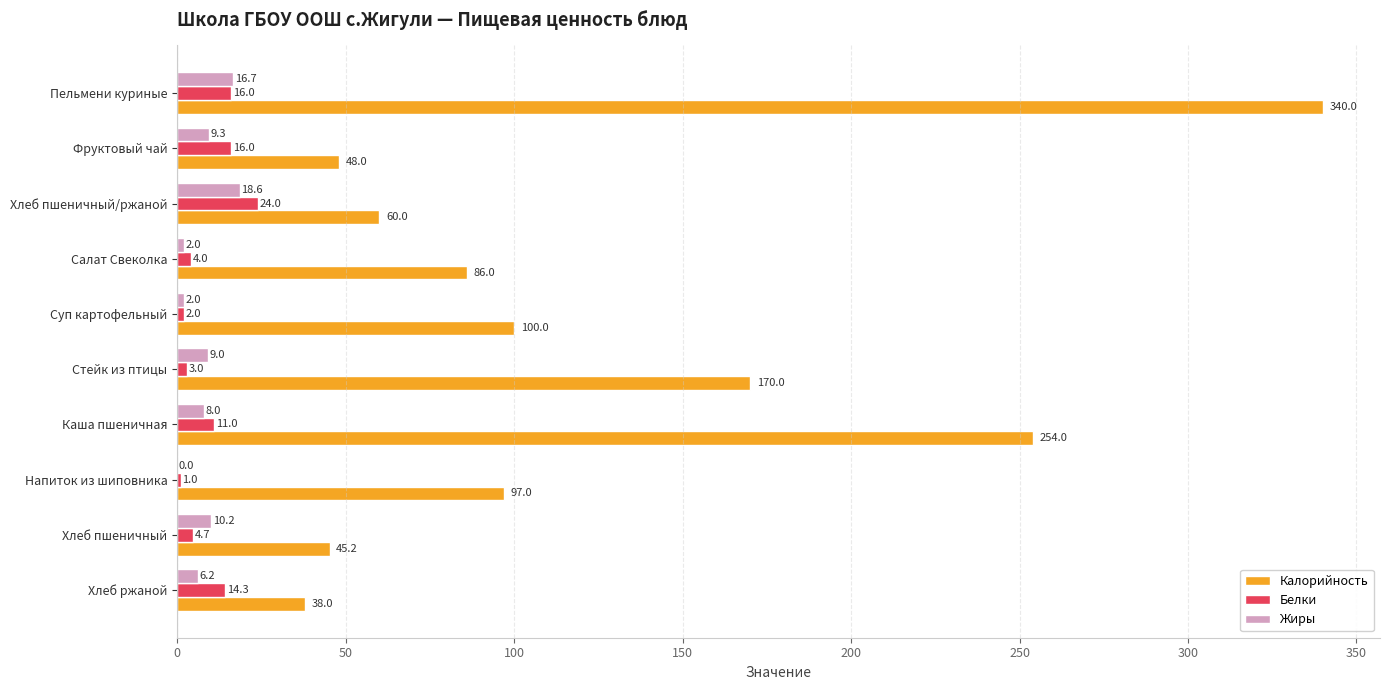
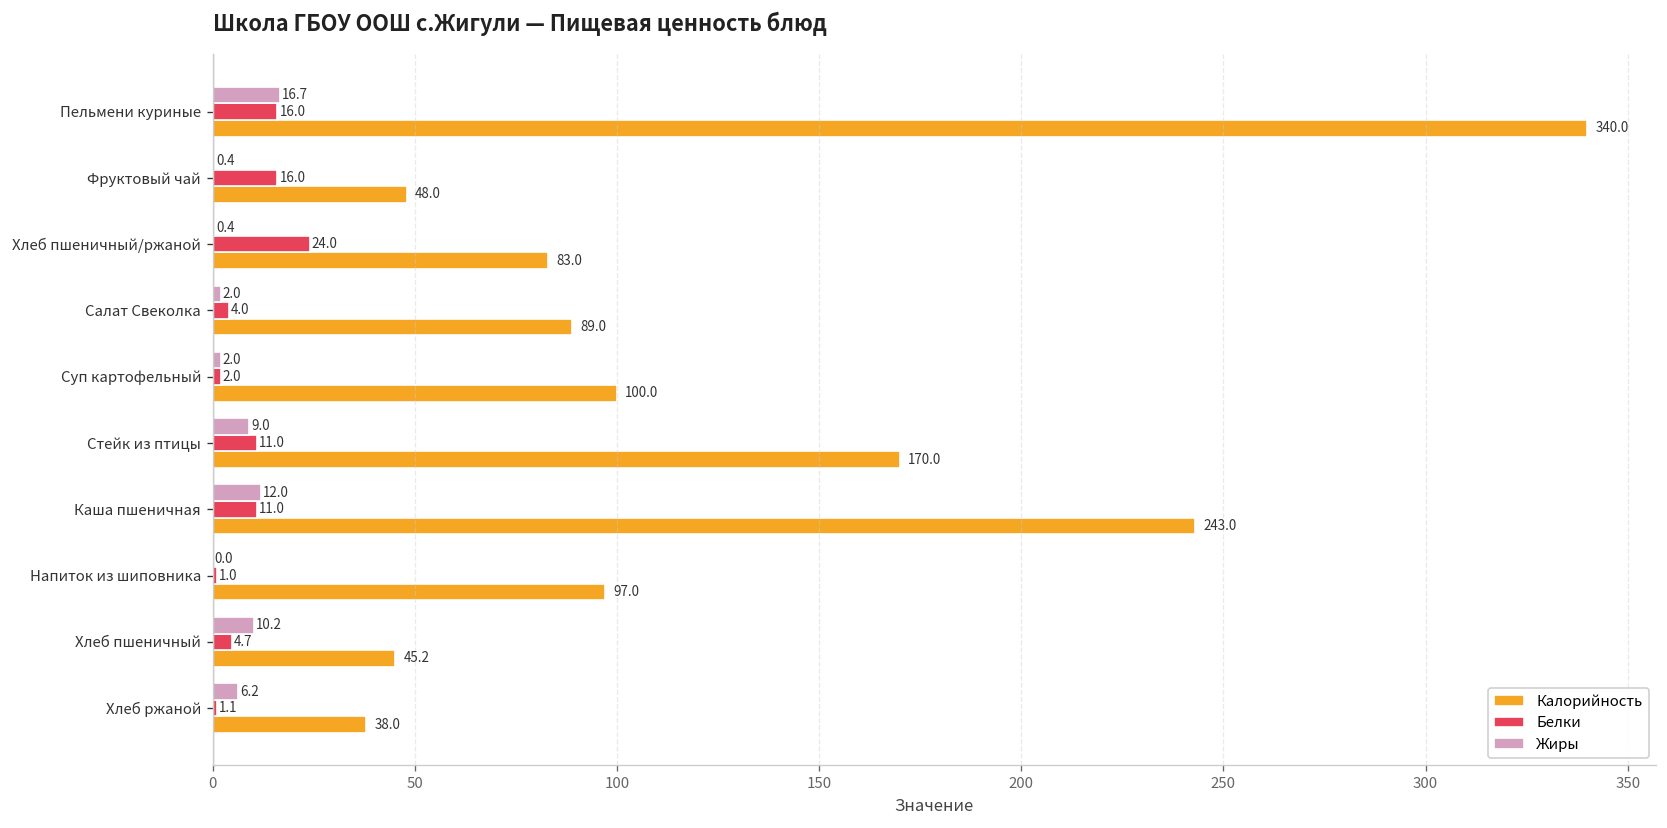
  {
    "Калорийность": {
      "Пельмени куриные": 340.0,
      "Фруктовый чай": 48.0,
-     "Хлеб пшеничный/ржаной": 60.0,
-     "Салат Свеколка": 86.0,
+     "Хлеб пшеничный/ржаной": 83.0,
+     "Салат Свеколка": 89.0,
      "Суп картофельный": 100.0,
      "Стейк из птицы": 170.0,
-     "Каша пшеничная": 254.0,
+     "Каша пшеничная": 243.0,
      "Напиток из шиповника": 97.0,
      "Хлеб пшеничный": 45.2,
      "Хлеб ржаной": 38.0
    },
    "Белки": {
      "Пельмени куриные": 16.0,
      "Фруктовый чай": 16.0,
      "Хлеб пшеничный/ржаной": 24.0,
      "Салат Свеколка": 4.0,
      "Суп картофельный": 2.0,
-     "Стейк из птицы": 3.0,
+     "Стейк из птицы": 11.0,
      "Каша пшеничная": 11.0,
      "Напиток из шиповника": 1.0,
      "Хлеб пшеничный": 4.7,
-     "Хлеб ржаной": 14.3
+     "Хлеб ржаной": 1.1
    },
    "Жиры": {
      "Пельмени куриные": 16.7,
-     "Фруктовый чай": 9.3,
-     "Хлеб пшеничный/ржаной": 18.6,
+     "Фруктовый чай": 0.4,
+     "Хлеб пшеничный/ржаной": 0.4,
      "Салат Свеколка": 2.0,
      "Суп картофельный": 2.0,
      "Стейк из птицы": 9.0,
-     "Каша пшеничная": 8.0,
+     "Каша пшеничная": 12.0,
      "Напиток из шиповника": 0.0,
      "Хлеб пшеничный": 10.2,
      "Хлеб ржаной": 6.2
    }
  }
